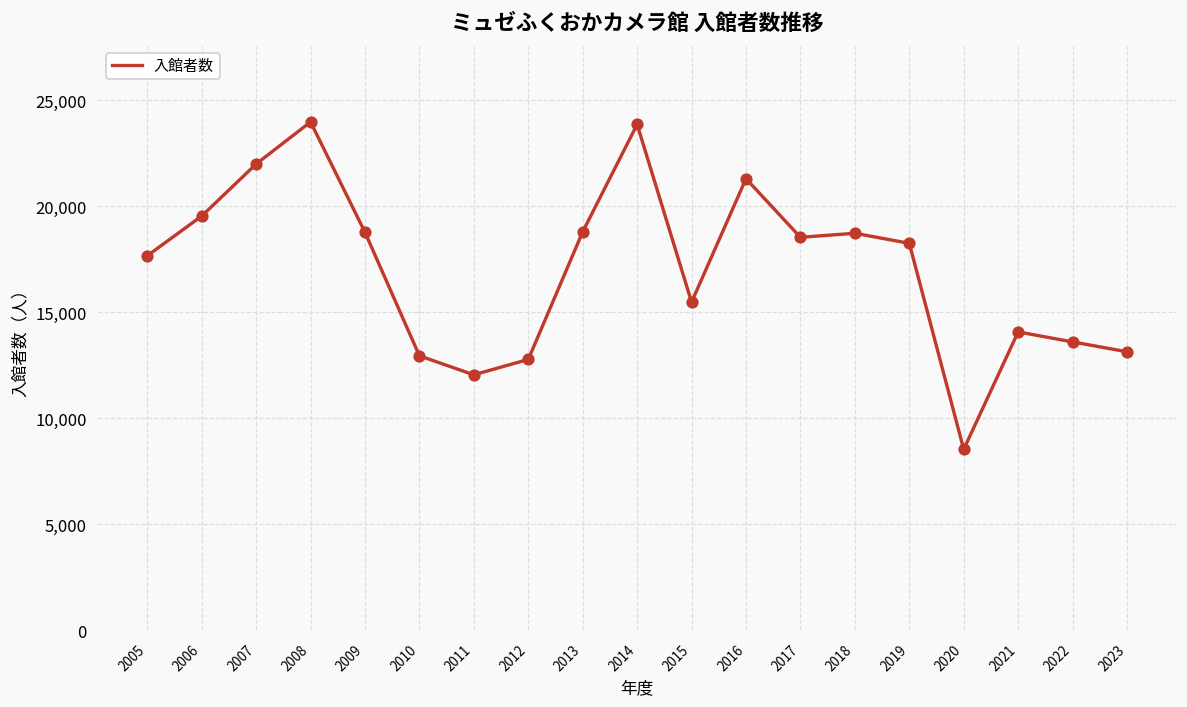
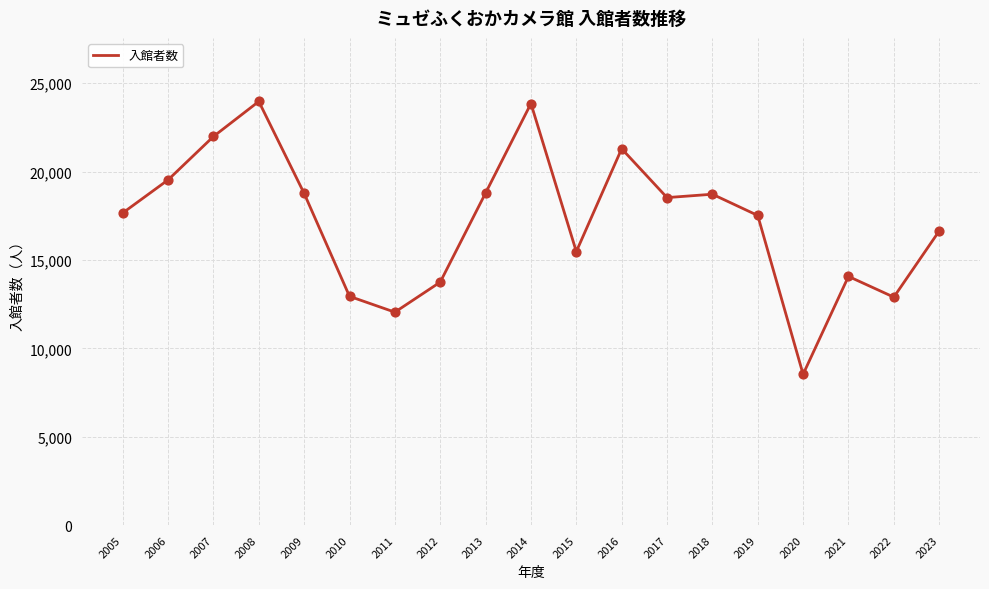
  {
    "2005": "17,700",
    "2006": "19,500",
    "2007": "22,000",
    "2008": "24,000",
    "2009": "18,800",
    "2010": "12,900",
    "2011": "12,000",
-   "2012": "12,800",
+   "2012": "13,700",
    "2013": "18,800",
    "2014": "23,900",
    "2015": "15,500",
    "2016": "21,300",
    "2017": "18,500",
    "2018": "18,700",
-   "2019": "18,200",
+   "2019": "17,500",
    "2020": "8,500",
    "2021": "14,100",
-   "2022": "13,600",
-   "2023": "13,100"
+   "2022": "12,900",
+   "2023": "16,600"
  }
